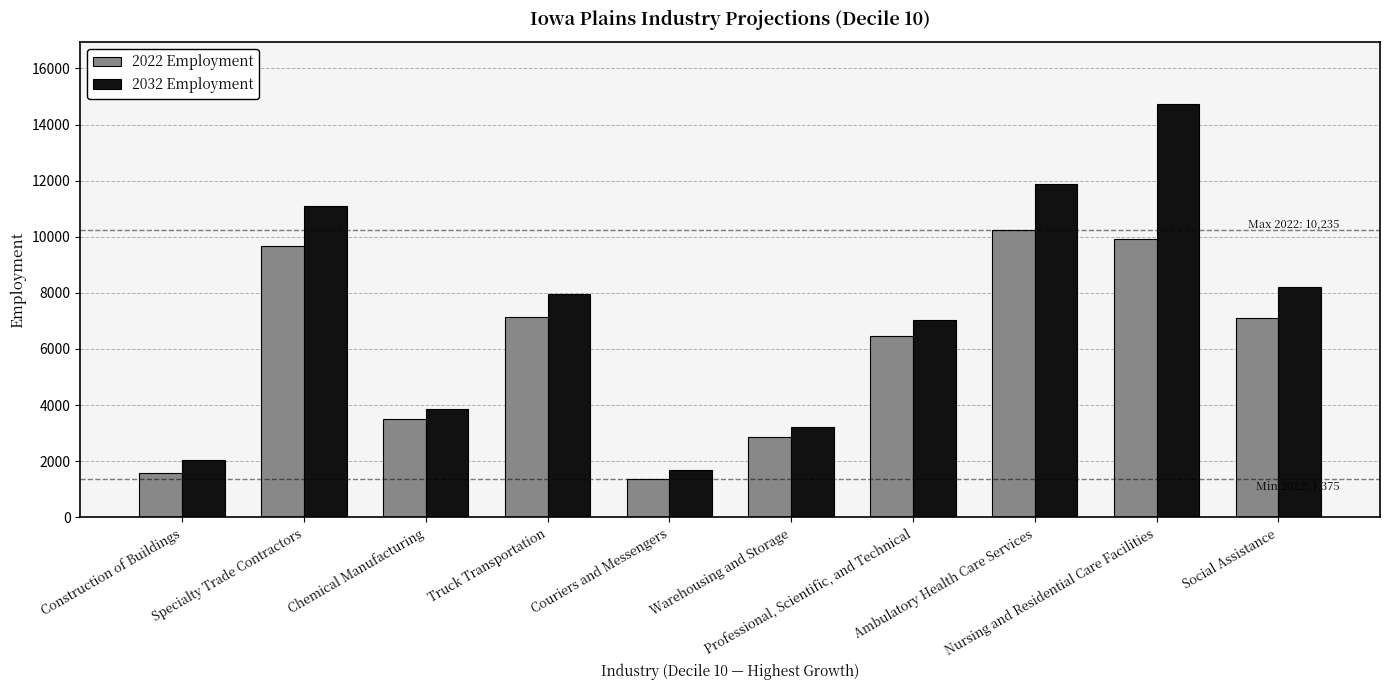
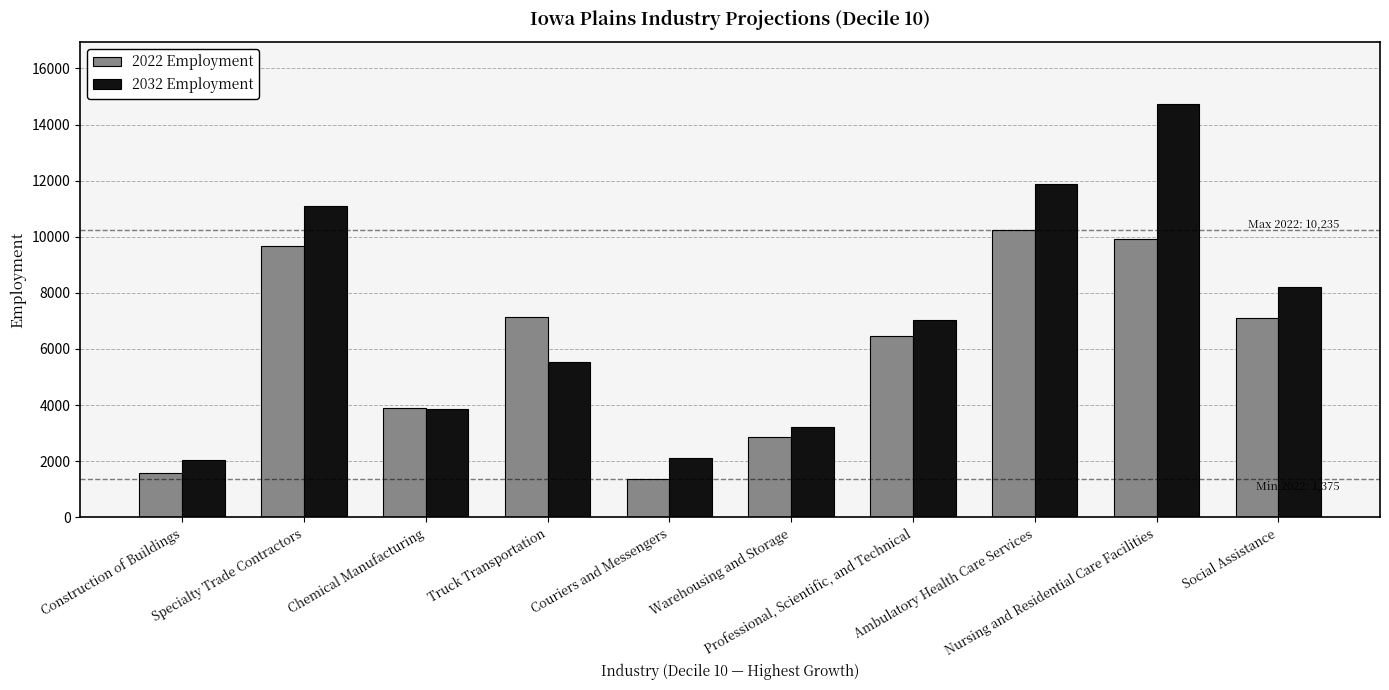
  {
    "2022 Employment": {
      "Construction of Buildings": 1600,
      "Specialty Trade Contractors": 9700,
-     "Chemical Manufacturing": 3500,
+     "Chemical Manufacturing": 3900,
      "Truck Transportation": 7100,
      "Couriers and Messengers": 1400,
      "Warehousing and Storage": 2900,
      "Professional, Scientific, and Technical": 6500,
      "Ambulatory Health Care Services": 10200,
      "Nursing and Residential Care Facilities": 9900,
      "Social Assistance": 7100
    },
    "2032 Employment": {
      "Construction of Buildings": 2000,
      "Specialty Trade Contractors": 11100,
      "Chemical Manufacturing": 3900,
-     "Truck Transportation": 8000,
-     "Couriers and Messengers": 1700,
+     "Truck Transportation": 5500,
+     "Couriers and Messengers": 2100,
      "Warehousing and Storage": 3200,
      "Professional, Scientific, and Technical": 7000,
      "Ambulatory Health Care Services": 11900,
      "Nursing and Residential Care Facilities": 14700
    }
  }
